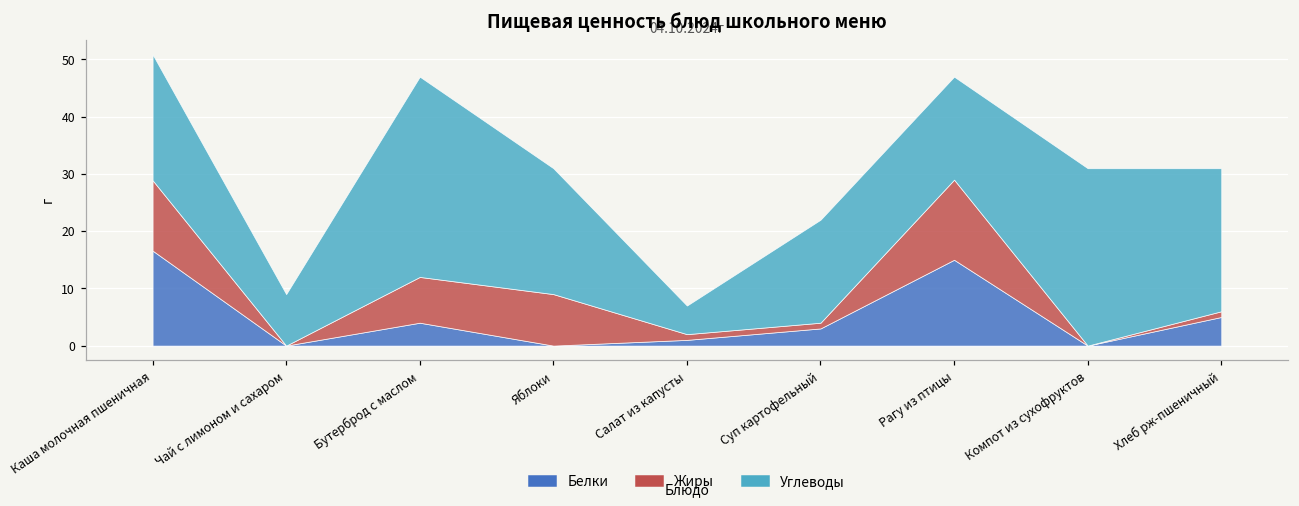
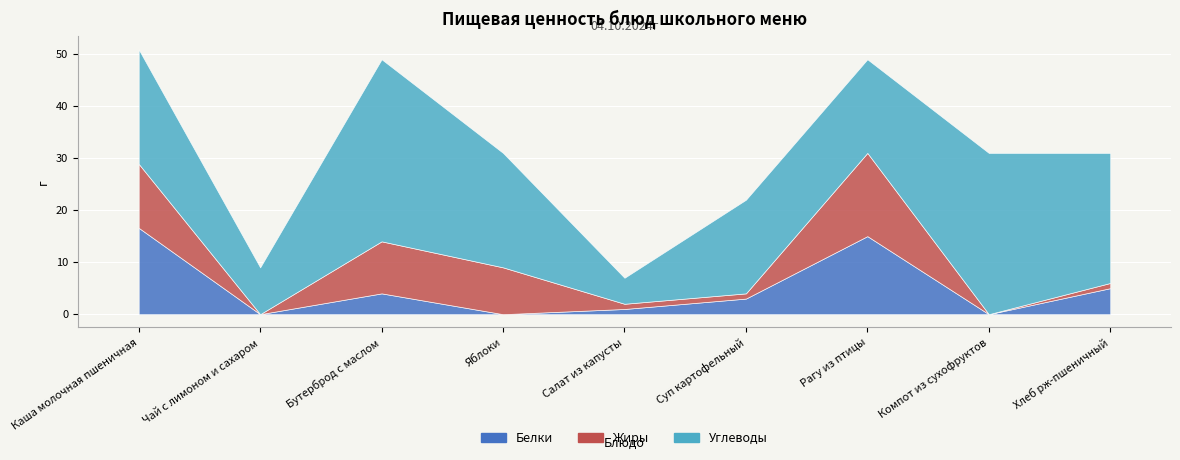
  {
    "Жиры": {
      "Каша молочная пшеничная": 12,
-     "Бутерброд с маслом": 8,
+     "Бутерброд с маслом": 10,
      "Яблоки": 9,
      "Салат из капусты": 1,
      "Суп картофельный": 1,
-     "Рагу из птицы": 14,
+     "Рагу из птицы": 16,
      "Хлеб рж-пшеничный": 1
    }
  }
